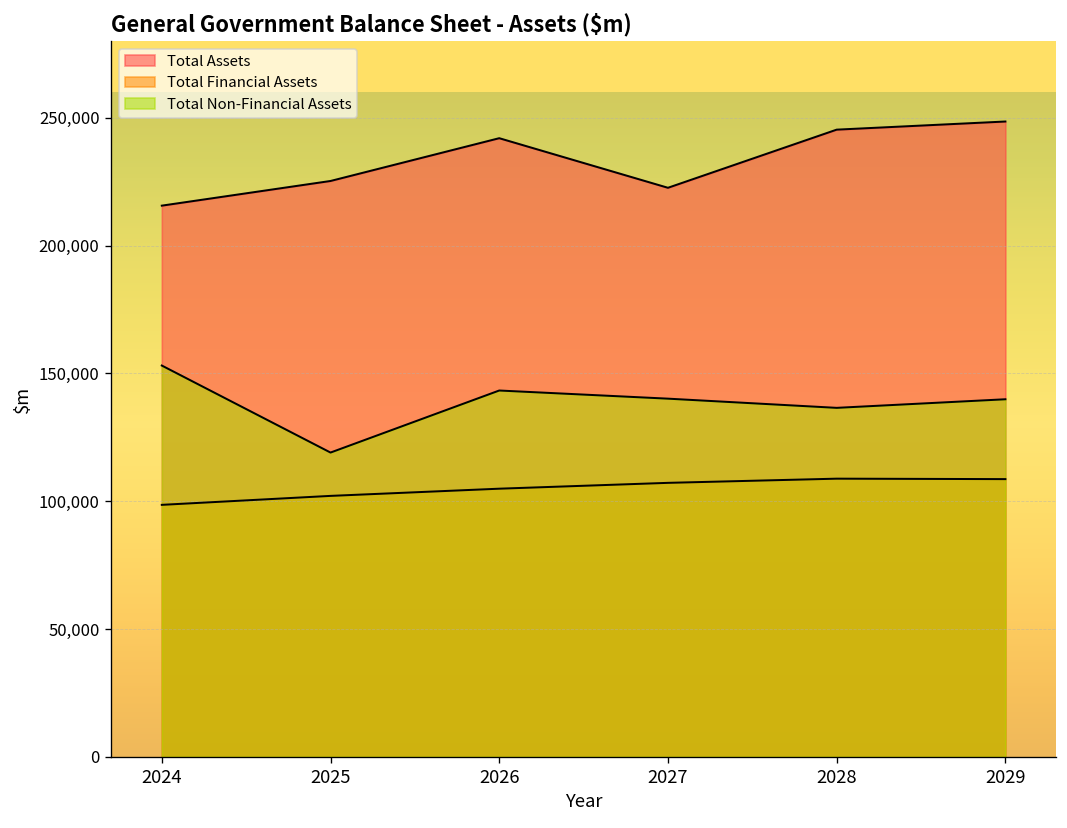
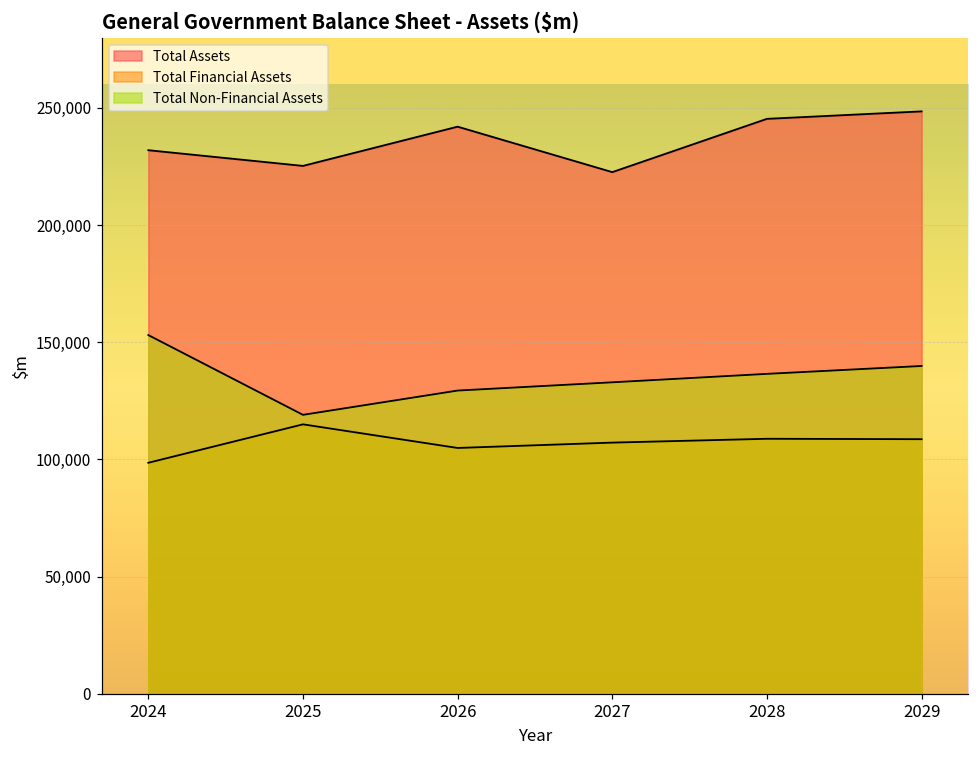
  {
    "Total Assets": {
-     "2024": "216,000",
+     "2024": "232,000",
      "2025": "225,000",
      "2026": "242,000",
      "2027": "223,000",
      "2028": "245,000",
      "2029": "249,000"
    },
    "Total Financial Assets": {
      "2024": "99,000",
-     "2025": "102,000",
+     "2025": "115,000",
      "2026": "105,000",
      "2027": "107,000",
      "2028": "109,000",
      "2029": "109,000"
    },
    "Total Non-Financial Assets": {
      "2024": "153,000",
      "2025": "119,000",
-     "2026": "143,000",
-     "2027": "140,000",
+     "2026": "129,000",
+     "2027": "133,000",
      "2028": "137,000",
      "2029": "140,000"
    }
  }
